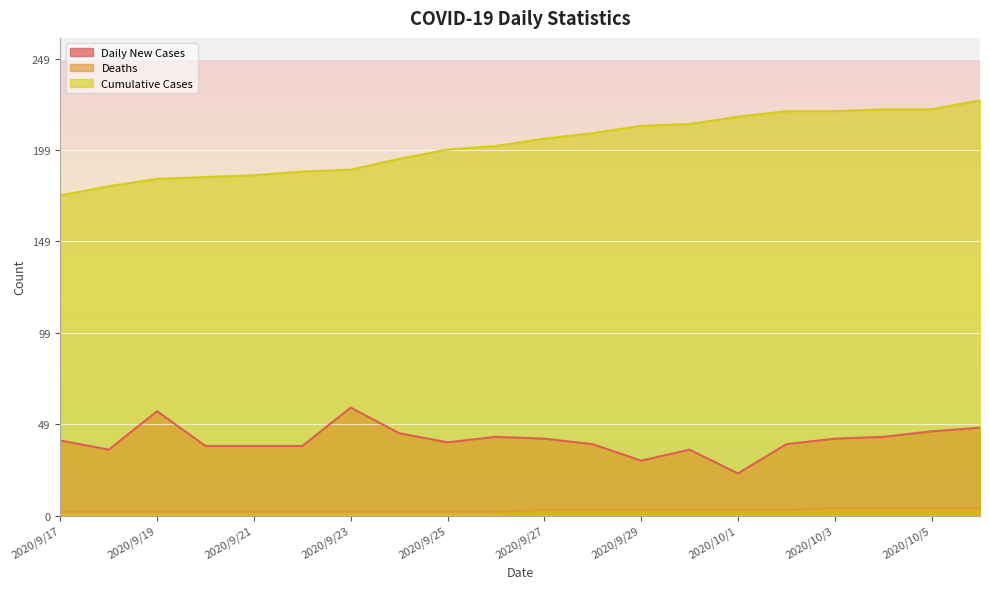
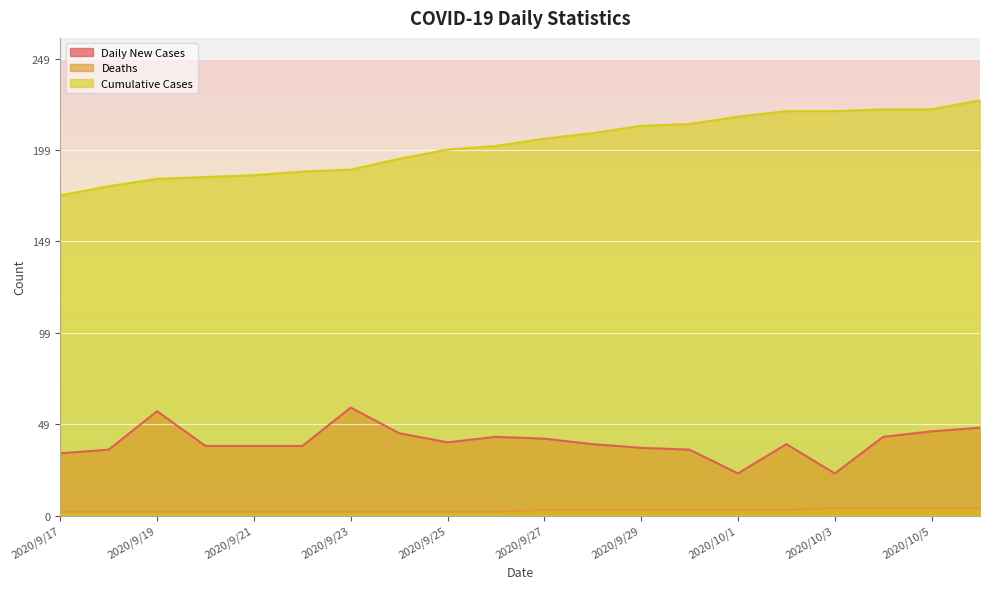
  {
    "Daily New Cases": {
-     "2020/9/17": 41,
+     "2020/9/17": 34,
      "2020/9/19": 57,
      "2020/9/21": 38,
      "2020/9/23": 59,
      "2020/9/25": 40,
      "2020/9/27": 42,
-     "2020/9/29": 30,
+     "2020/9/29": 37,
      "2020/10/1": 23,
-     "2020/10/3": 42,
+     "2020/10/3": 23,
      "2020/10/5": 46
    }
  }
